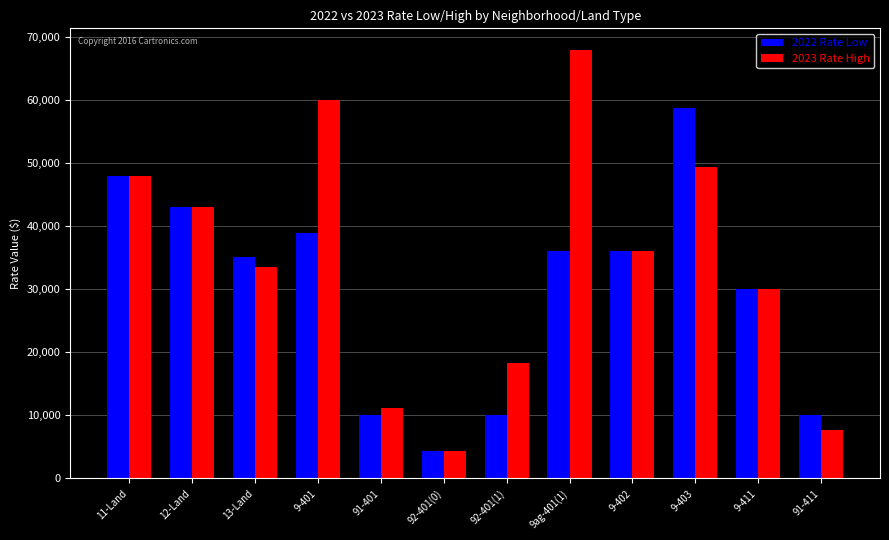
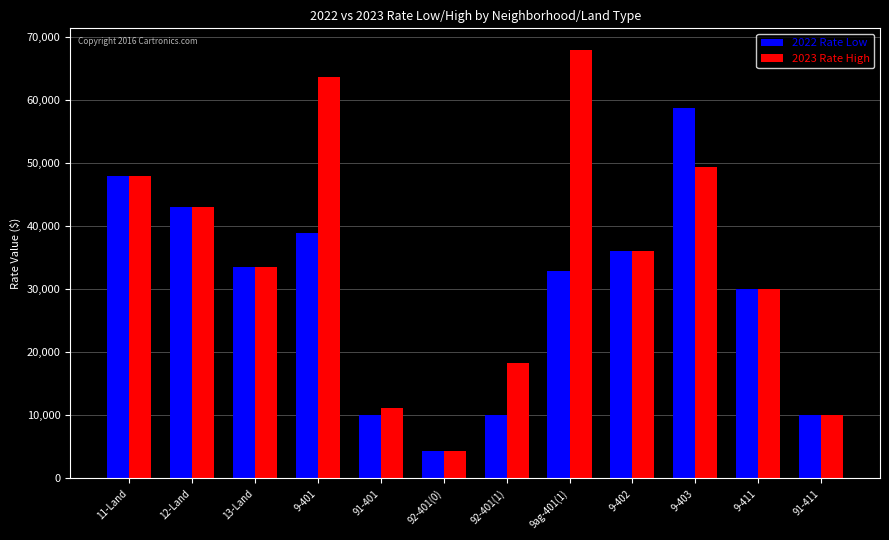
  {
    "2022 Rate Low": {
      "11-Land": "48,000",
      "12-Land": "43,000",
-     "13-Land": "35,000",
+     "13-Land": "34,000",
      "9-401": "39,000",
      "91-401": "10,000",
      "92-401(0)": "4,000",
      "92-401(1)": "10,000",
-     "9ag-401(1)": "36,000",
+     "9ag-401(1)": "33,000",
      "9-402": "36,000",
      "9-403": "59,000",
      "9-411": "30,000",
      "91-411": "10,000"
    },
    "2023 Rate High": {
      "11-Land": "48,000",
      "12-Land": "43,000",
      "13-Land": "34,000",
-     "9-401": "60,000",
+     "9-401": "64,000",
      "91-401": "11,000",
      "92-401(0)": "4,000",
      "92-401(1)": "18,000",
      "9ag-401(1)": "68,000",
      "9-402": "36,000",
      "9-403": "49,000",
      "9-411": "30,000",
-     "91-411": "8,000"
+     "91-411": "10,000"
    }
  }
